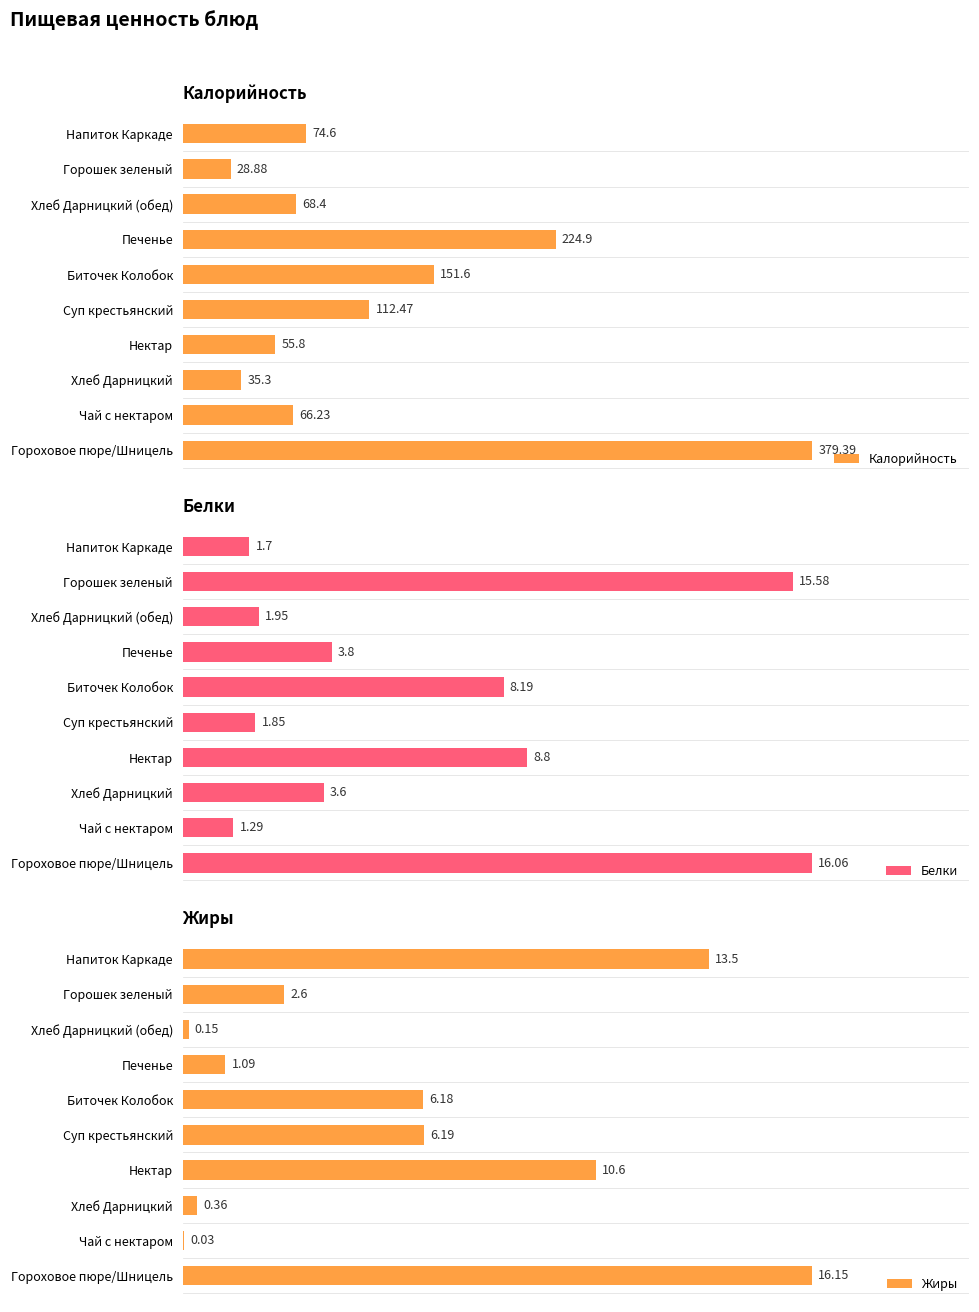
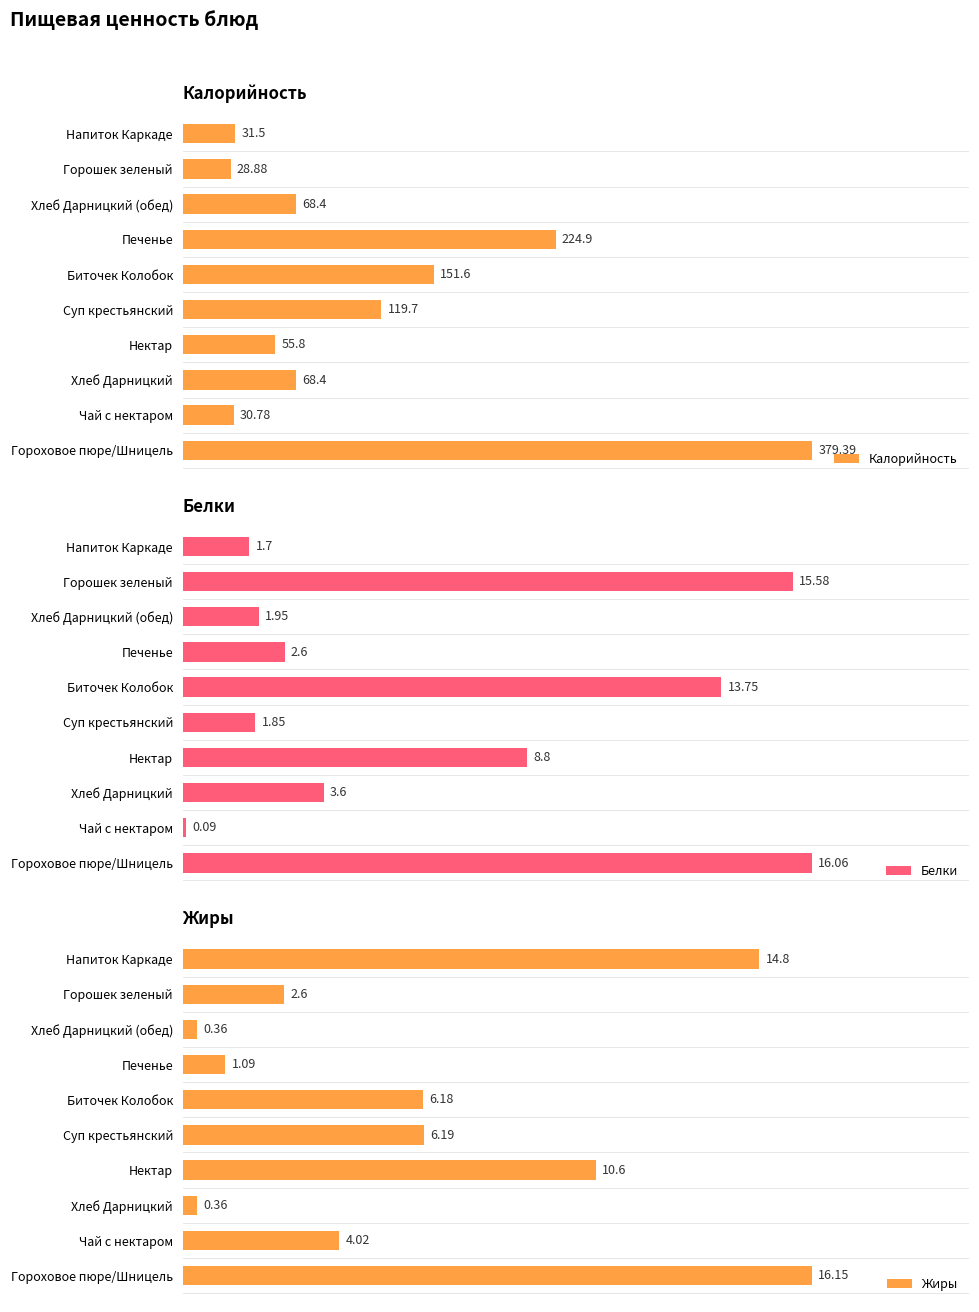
  {
    "Калорийность": {
-     "Напиток Каркаде": 74.6,
+     "Напиток Каркаде": 31.5,
      "Горошек зеленый": 28.88,
      "Хлеб Дарницкий (обед)": 68.4,
      "Печенье": 224.9,
      "Биточек Колобок": 151.6,
-     "Суп крестьянский": 112.47,
+     "Суп крестьянский": 119.7,
      "Нектар": 55.8,
-     "Хлеб Дарницкий": 35.3,
-     "Чай с нектаром": 66.23,
+     "Хлеб Дарницкий": 68.4,
+     "Чай с нектаром": 30.78,
      "Гороховое пюре/Шницель": 379.39
    },
    "Белки": {
      "Напиток Каркаде": 1.7,
      "Горошек зеленый": 15.58,
      "Хлеб Дарницкий (обед)": 1.95,
-     "Печенье": 3.8,
-     "Биточек Колобок": 8.19,
+     "Печенье": 2.6,
+     "Биточек Колобок": 13.75,
      "Суп крестьянский": 1.85,
      "Нектар": 8.8,
      "Хлеб Дарницкий": 3.6,
-     "Чай с нектаром": 1.29,
+     "Чай с нектаром": 0.09,
      "Гороховое пюре/Шницель": 16.06
    },
    "Жиры": {
-     "Напиток Каркаде": 13.5,
+     "Напиток Каркаде": 14.8,
      "Горошек зеленый": 2.6,
-     "Хлеб Дарницкий (обед)": 0.15,
+     "Хлеб Дарницкий (обед)": 0.36,
      "Печенье": 1.09,
      "Биточек Колобок": 6.18,
      "Суп крестьянский": 6.19,
      "Нектар": 10.6,
      "Хлеб Дарницкий": 0.36,
-     "Чай с нектаром": 0.03,
+     "Чай с нектаром": 4.02,
      "Гороховое пюре/Шницель": 16.15
    }
  }
